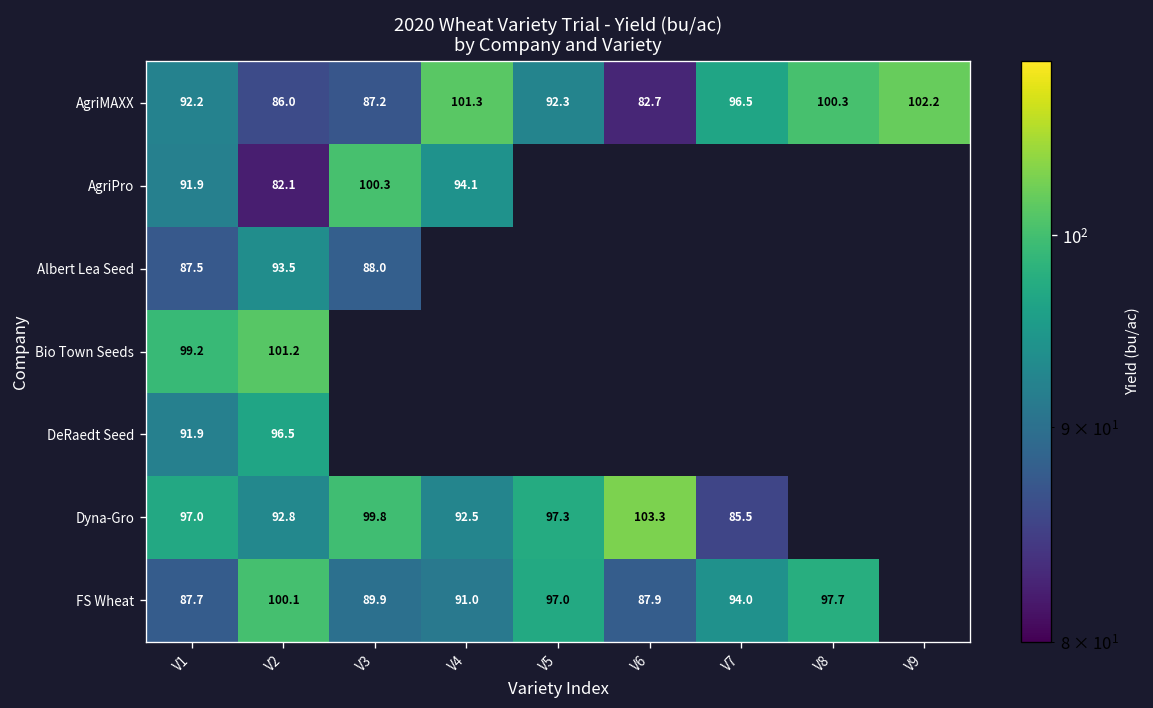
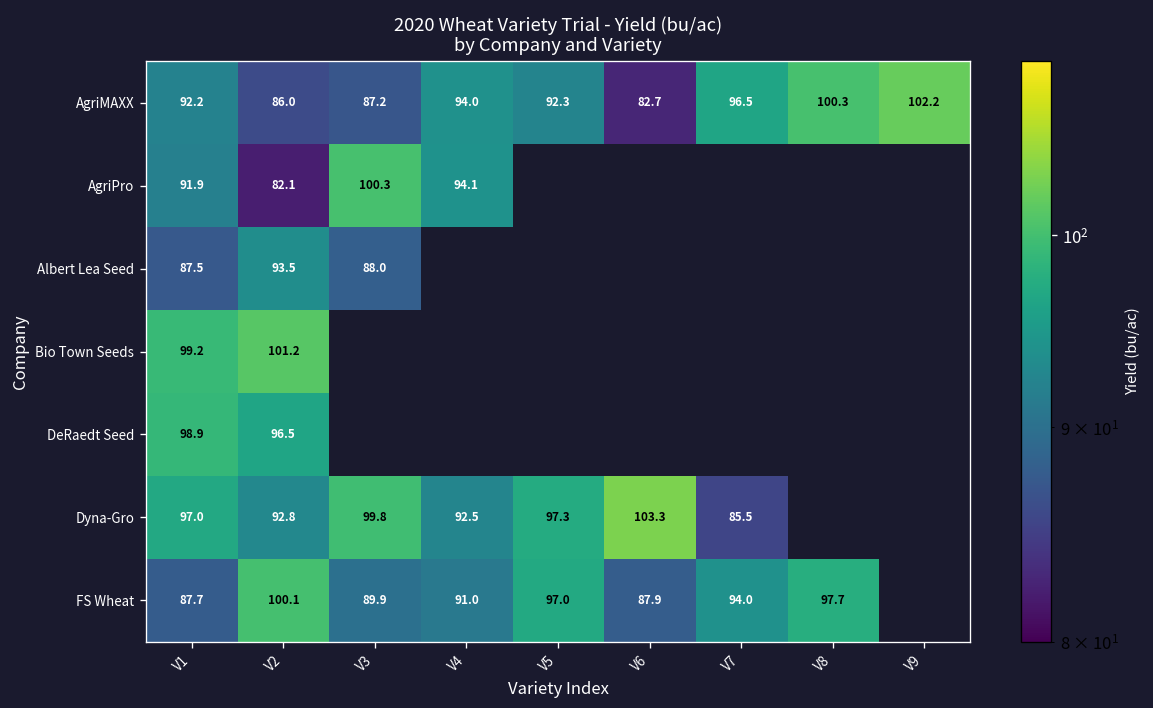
  {
    "AgriMAXX": {
      "V1": 92.2,
      "V2": 86.0,
      "V3": 87.2,
-     "V4": 101.3,
+     "V4": 94.0,
      "V5": 92.3,
      "V6": 82.7,
      "V7": 96.5,
      "V8": 100.3,
      "V9": 102.2
    },
    "AgriPro": {
      "V1": 91.9,
      "V2": 82.1,
      "V3": 100.3,
      "V4": 94.1
    },
    "Albert Lea Seed": {
      "V1": 87.5,
      "V2": 93.5,
      "V3": 88.0
    },
    "Bio Town Seeds": {
      "V1": 99.2,
      "V2": 101.2
    },
    "DeRaedt Seed": {
-     "V1": 91.9,
+     "V1": 98.9,
      "V2": 96.5
    },
    "Dyna-Gro": {
      "V1": 97.0,
      "V2": 92.8,
      "V3": 99.8,
      "V4": 92.5,
      "V5": 97.3,
      "V6": 103.3,
      "V7": 85.5
    },
    "FS Wheat": {
      "V1": 87.7,
      "V2": 100.1,
      "V3": 89.9,
      "V4": 91.0,
      "V5": 97.0,
      "V6": 87.9,
      "V7": 94.0,
      "V8": 97.7
    }
  }
